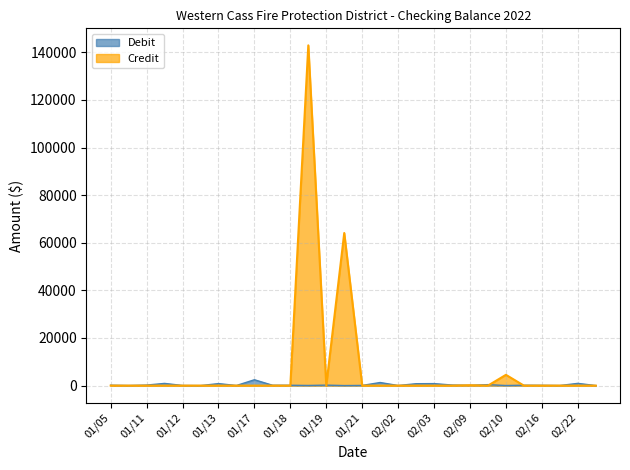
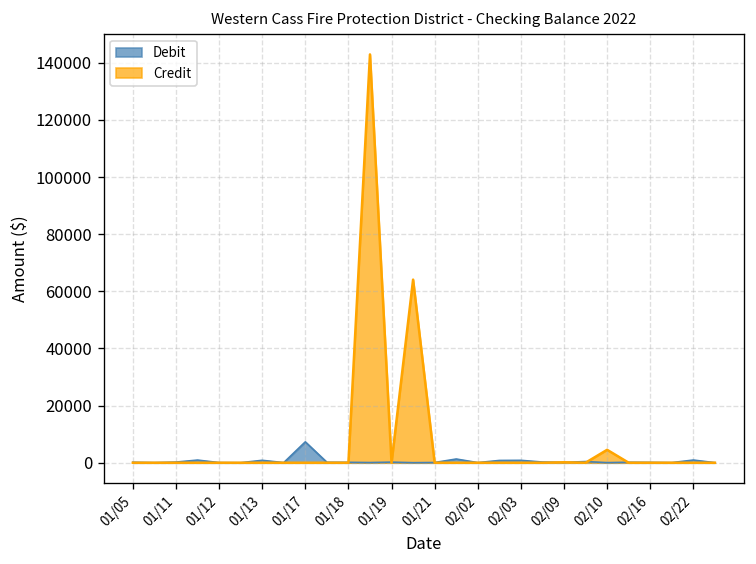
  {
    "Debit": {
-     "01/17": 2000
+     "01/17": 7000
    },
    "Credit": {
      "01/17": 0
    }
  }
